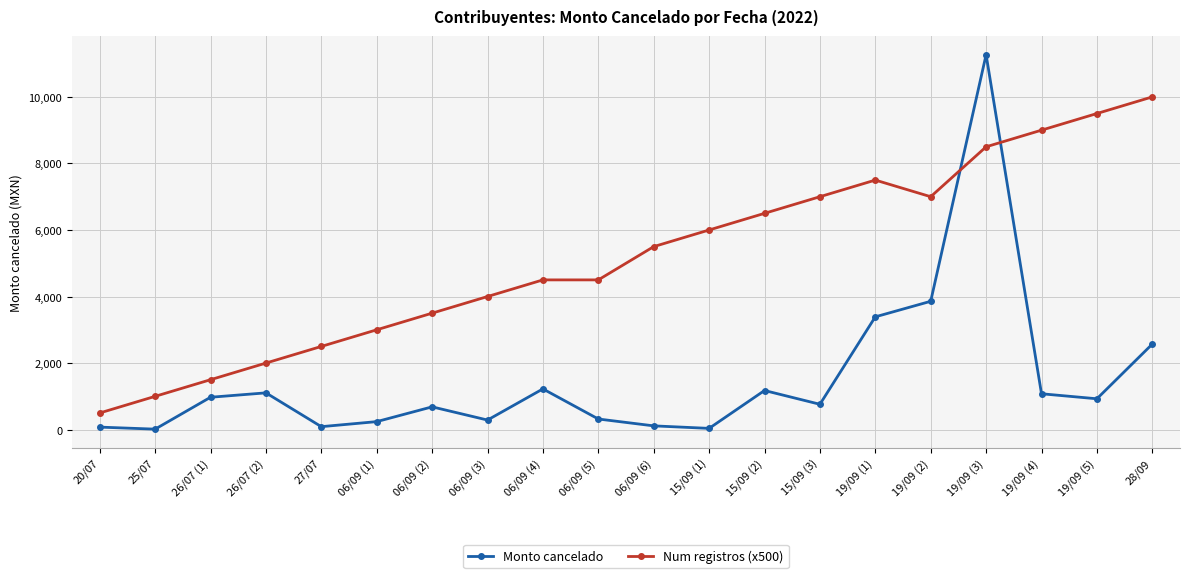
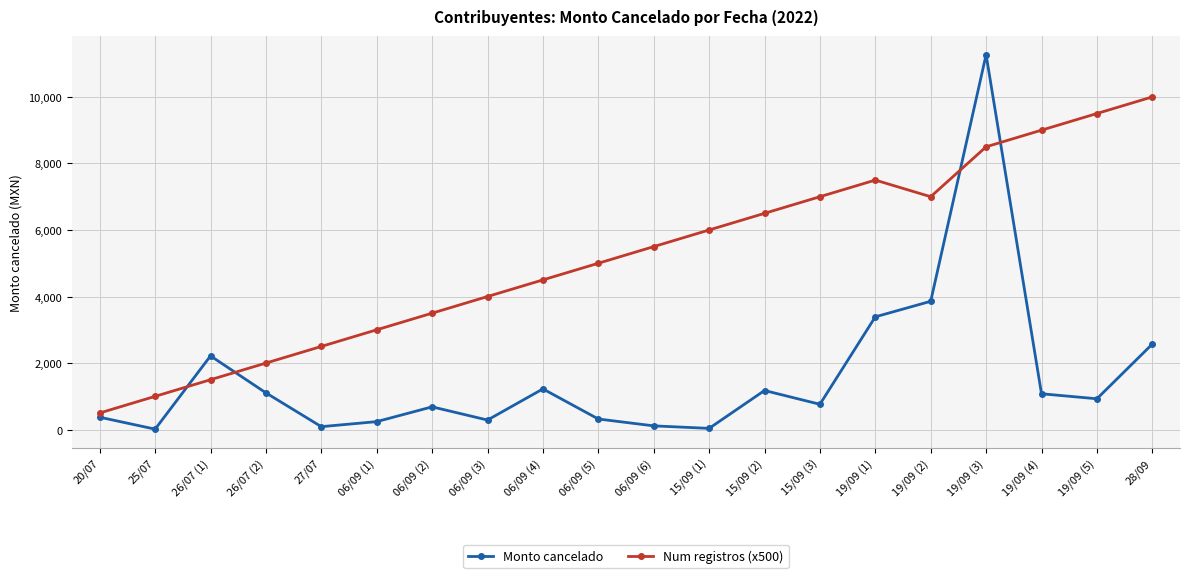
  {
    "Monto cancelado": {
-     "20/07": "100",
+     "20/07": "400",
      "25/07": "0",
-     "26/07 (1)": "1,000",
+     "26/07 (1)": "2,200",
      "26/07 (2)": "1,100",
      "27/07": "100",
      "06/09 (1)": "200",
      "06/09 (2)": "700",
      "06/09 (3)": "300",
      "06/09 (4)": "1,200",
      "06/09 (5)": "300",
      "06/09 (6)": "100",
      "15/09 (1)": "0",
      "15/09 (2)": "1,200",
      "15/09 (3)": "800",
      "19/09 (1)": "3,400",
      "19/09 (2)": "3,900",
      "19/09 (3)": "11,300",
      "19/09 (4)": "1,100",
      "19/09 (5)": "900",
      "28/09": "2,600"
    },
    "Num registros (x500)": {
      "20/07": "500",
      "25/07": "1,000",
      "26/07 (1)": "1,500",
      "26/07 (2)": "2,000",
      "27/07": "2,500",
      "06/09 (1)": "3,000",
      "06/09 (2)": "3,500",
      "06/09 (3)": "4,000",
      "06/09 (4)": "4,500",
-     "06/09 (5)": "4,500",
+     "06/09 (5)": "5,000",
      "06/09 (6)": "5,500",
      "15/09 (1)": "6,000",
      "15/09 (2)": "6,500",
      "15/09 (3)": "7,000",
      "19/09 (1)": "7,500",
      "19/09 (2)": "7,000",
      "19/09 (3)": "8,500",
      "19/09 (4)": "9,000",
      "19/09 (5)": "9,500",
      "28/09": "10,000"
    }
  }
